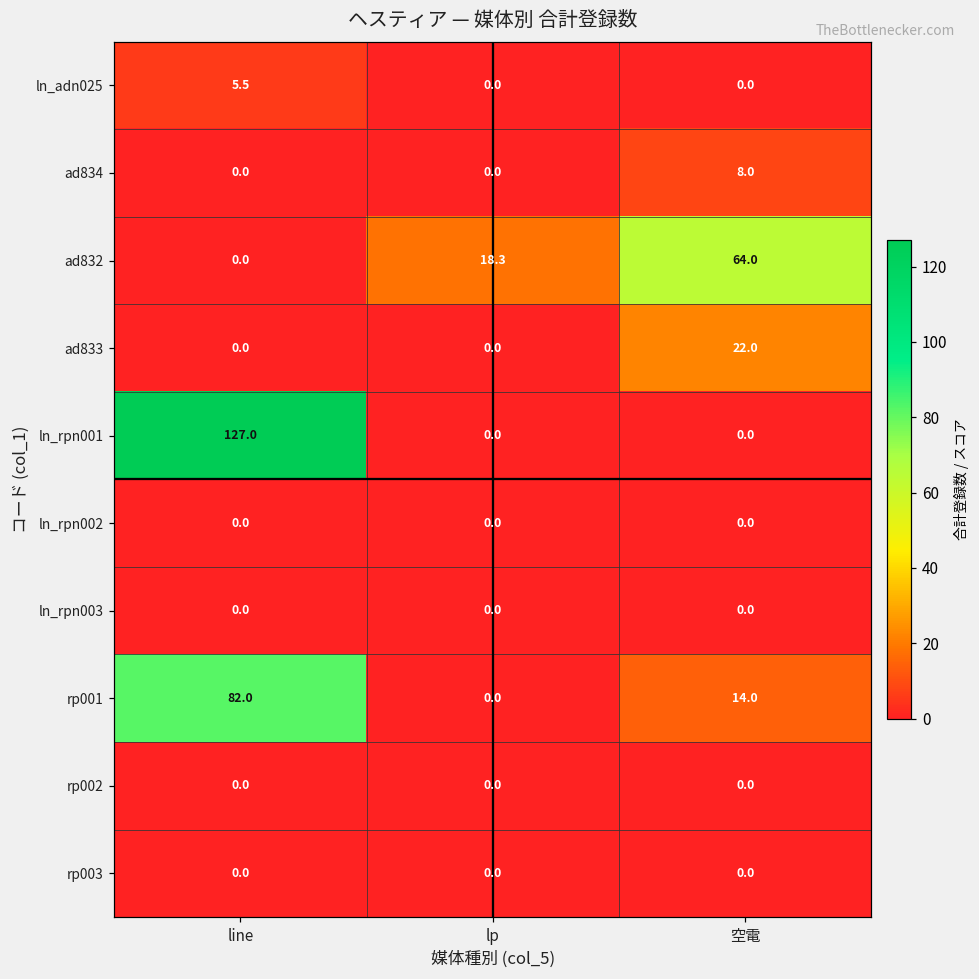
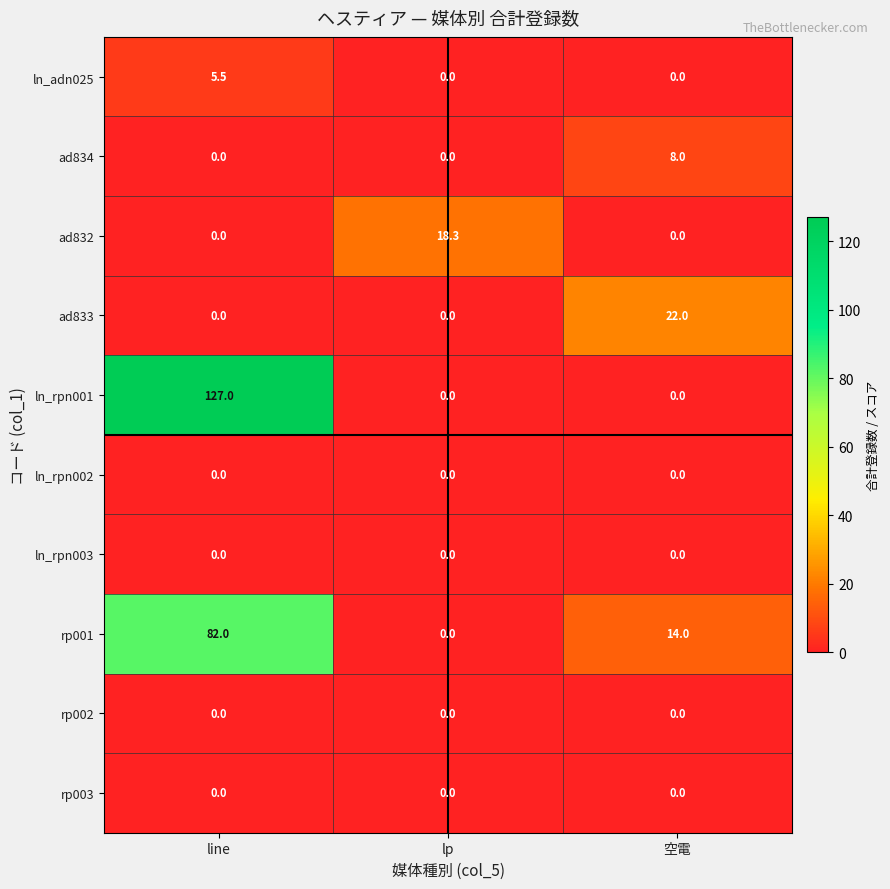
  {
    "ln_adn025": {
      "line": 5.5,
      "lp": 0.0,
      "空電": 0.0
    },
    "ad834": {
      "line": 0.0,
      "lp": 0.0,
      "空電": 8.0
    },
    "ad832": {
      "line": 0.0,
      "lp": 18.3,
-     "空電": 64.0
+     "空電": 0.0
    },
    "ad833": {
      "line": 0.0,
      "lp": 0.0,
      "空電": 22.0
    },
    "ln_rpn001": {
      "line": 127.0,
      "lp": 0.0,
      "空電": 0.0
    },
    "ln_rpn002": {
      "line": 0.0,
      "lp": 0.0,
      "空電": 0.0
    },
    "ln_rpn003": {
      "line": 0.0,
      "lp": 0.0,
      "空電": 0.0
    },
    "rp001": {
      "line": 82.0,
      "lp": 0.0,
      "空電": 14.0
    },
    "rp002": {
      "line": 0.0,
      "lp": 0.0,
      "空電": 0.0
    },
    "rp003": {
      "line": 0.0,
      "lp": 0.0,
      "空電": 0.0
    }
  }
